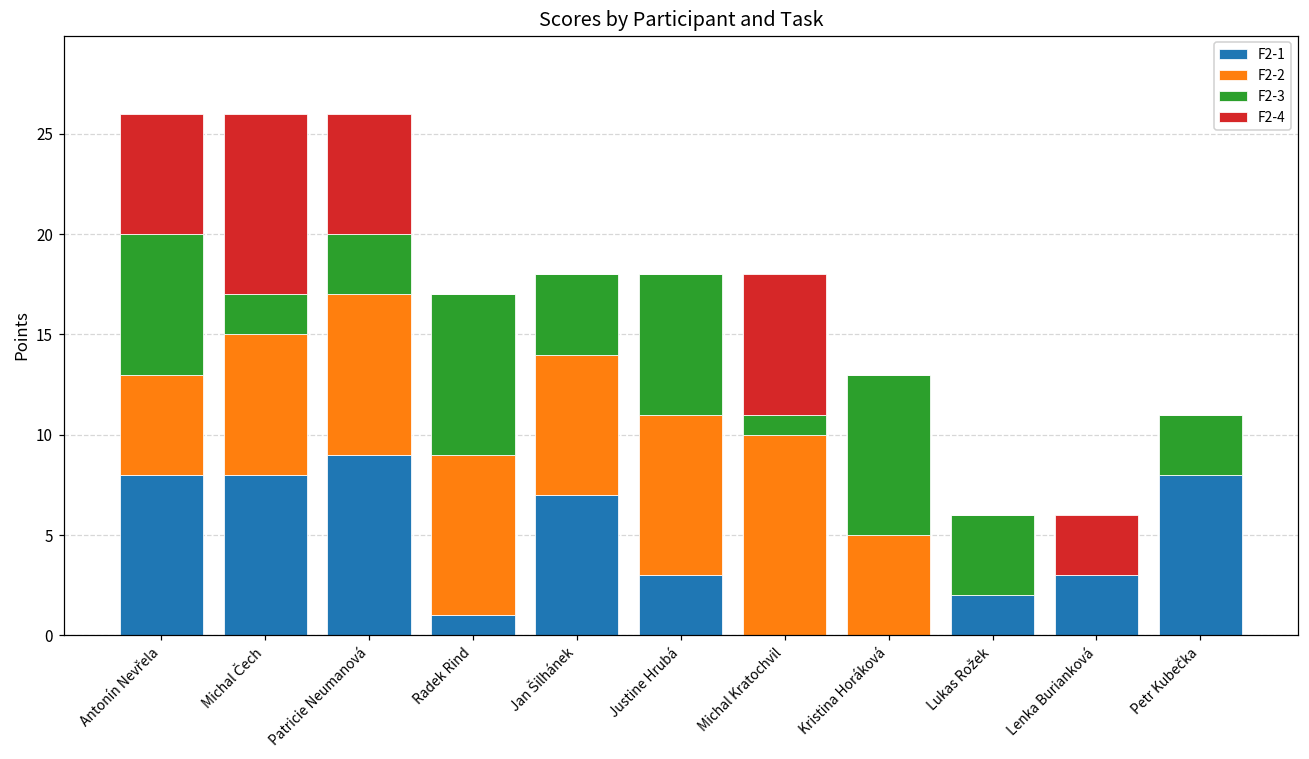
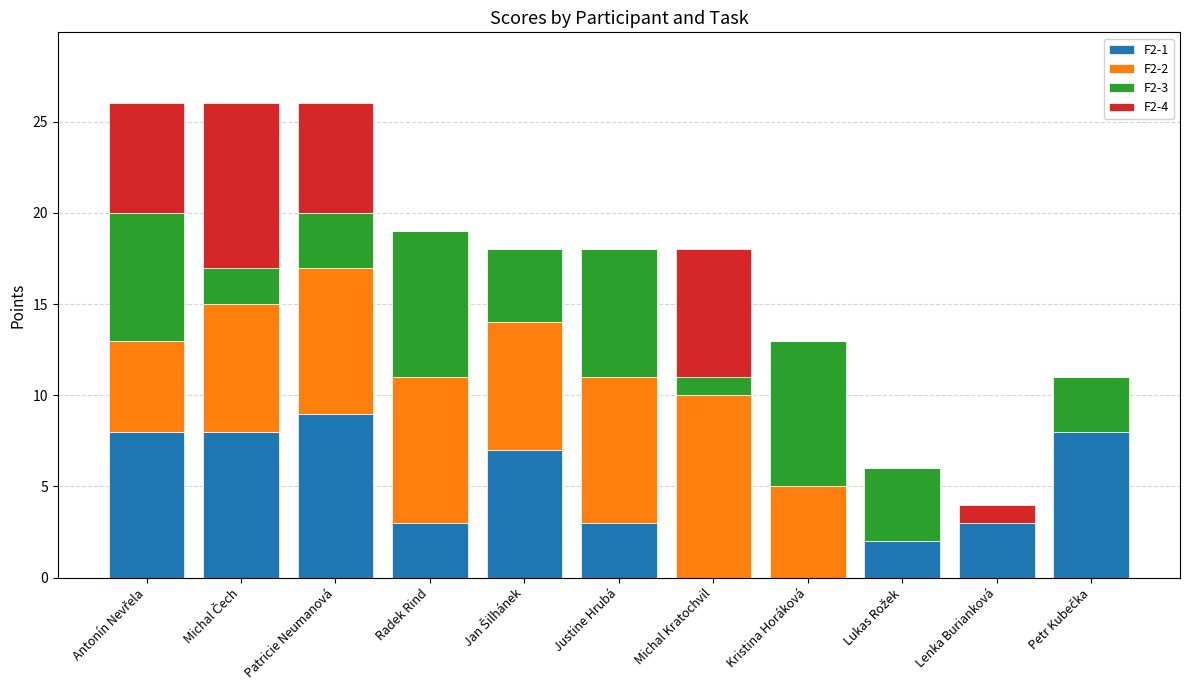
  {
    "F2-1": {
      "Antonín Nevřela": 8,
      "Michal Čech": 8,
      "Patricie Neumanová": 9,
-     "Radek Rind": 1,
+     "Radek Rind": 3,
      "Jan Šilhánek": 7,
      "Justine Hrubá": 3,
      "Michal Kratochvil": 0,
      "Kristina Horáková": 0,
      "Lukas Rožek": 2,
      "Lenka Burianková": 3,
      "Petr Kubečka": 8
    },
    "F2-2": {
      "Antonín Nevřela": 5,
      "Michal Čech": 7,
      "Patricie Neumanová": 8,
      "Radek Rind": 8,
      "Jan Šilhánek": 7,
      "Justine Hrubá": 8,
      "Michal Kratochvil": 10,
      "Kristina Horáková": 5,
      "Lukas Rožek": 0,
      "Lenka Burianková": 0,
      "Petr Kubečka": 0
    },
    "F2-3": {
      "Antonín Nevřela": 7,
      "Michal Čech": 2,
      "Patricie Neumanová": 3,
      "Radek Rind": 8,
      "Jan Šilhánek": 4,
      "Justine Hrubá": 7,
      "Michal Kratochvil": 1,
      "Kristina Horáková": 8,
      "Lukas Rožek": 4,
      "Lenka Burianková": 0,
      "Petr Kubečka": 3
    },
    "F2-4": {
      "Antonín Nevřela": 6,
      "Michal Čech": 9,
      "Patricie Neumanová": 6,
      "Radek Rind": 0,
      "Jan Šilhánek": 0,
      "Justine Hrubá": 0,
      "Michal Kratochvil": 7,
      "Kristina Horáková": 0,
      "Lukas Rožek": 0,
-     "Lenka Burianková": 3,
+     "Lenka Burianková": 1,
      "Petr Kubečka": 0
    }
  }
